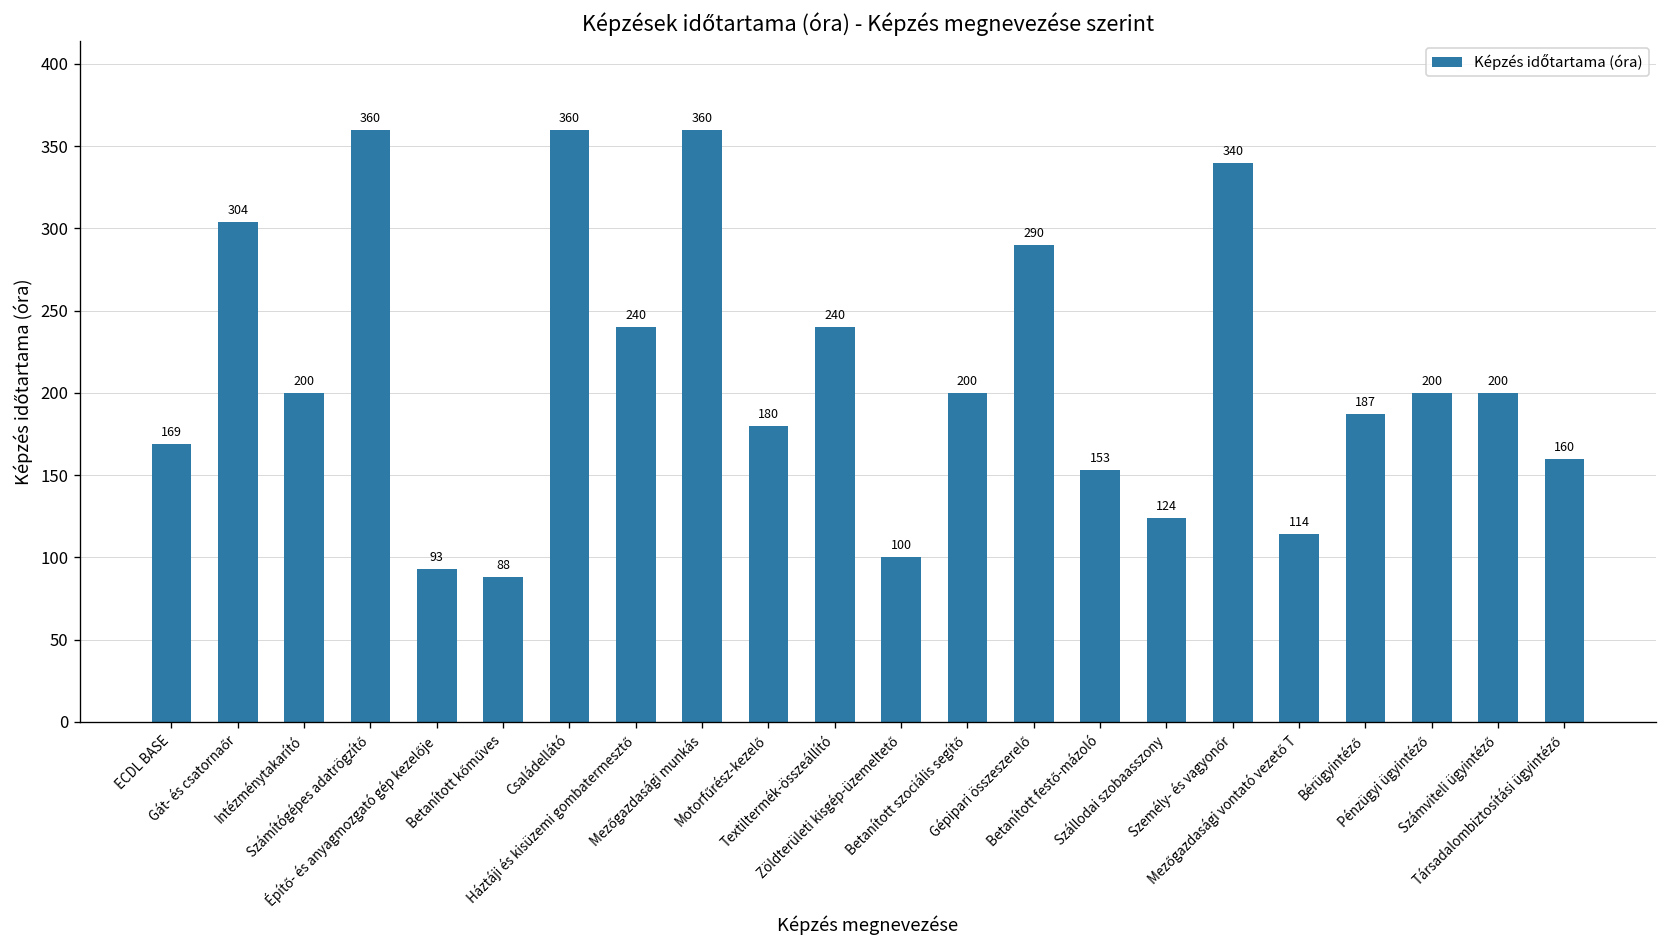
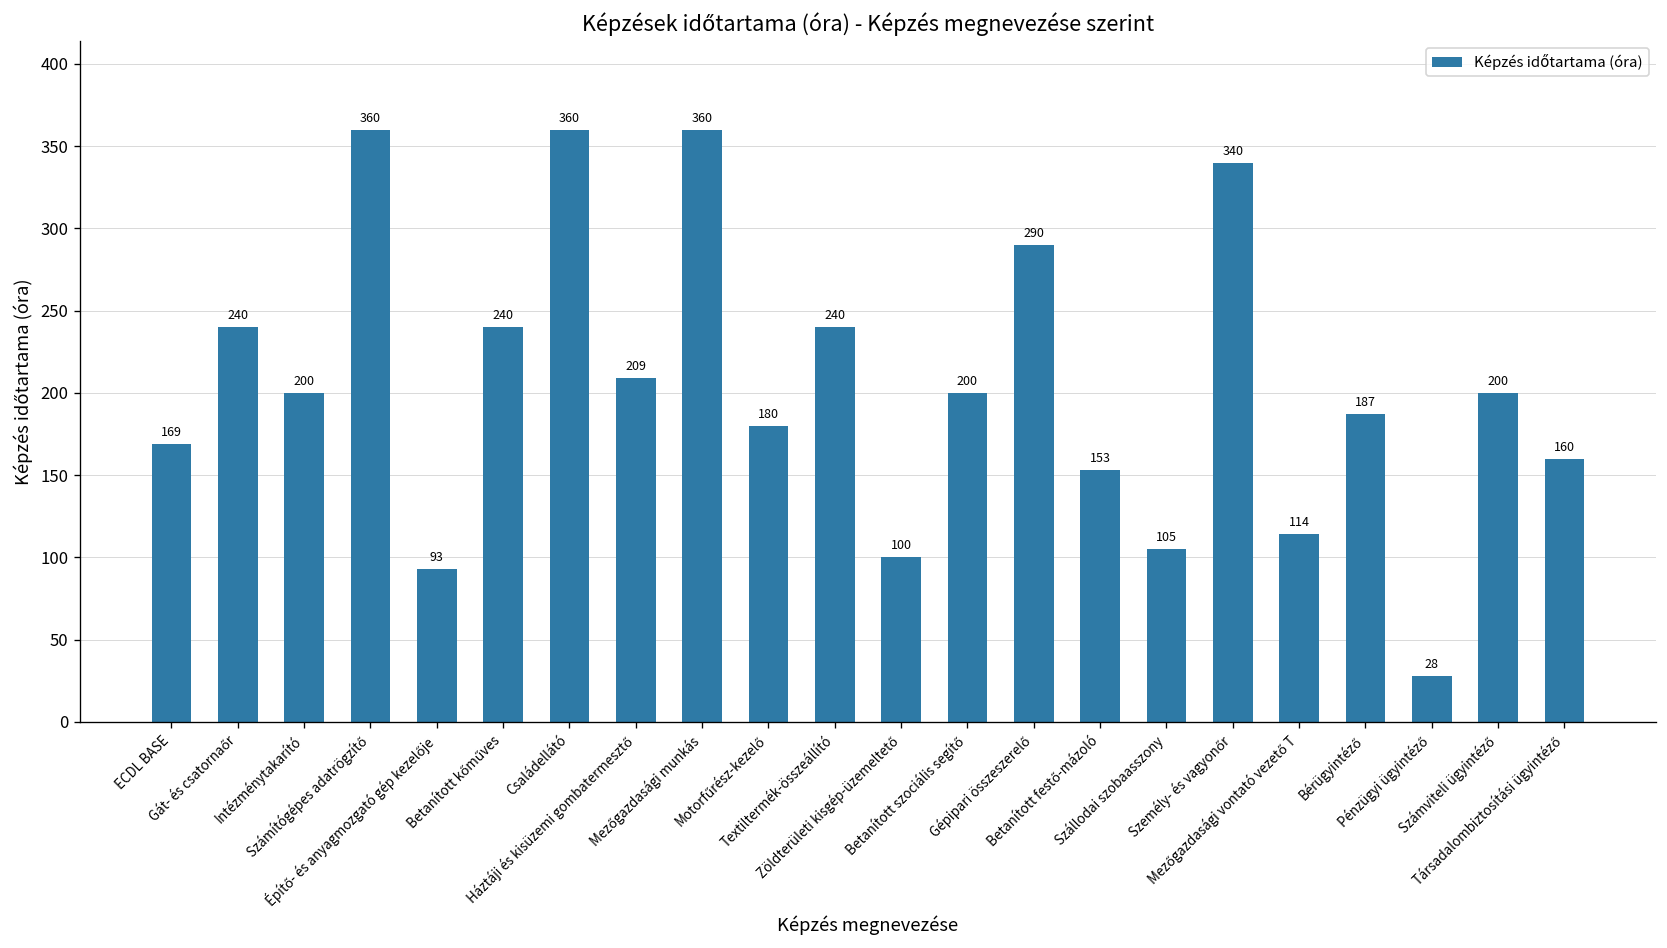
  {
    "ECDL BASE": 169,
-   "Gát- és csatornaőr": 304,
+   "Gát- és csatornaőr": 240,
    "Intézménytakarító": 200,
    "Számítógépes adatrögzítő": 360,
    "Építő- és anyagmozgató gép kezelője": 93,
-   "Betanított kőműves": 88,
+   "Betanított kőműves": 240,
    "Családellátó": 360,
-   "Háztáji és kisüzemi gombatermesztő": 240,
+   "Háztáji és kisüzemi gombatermesztő": 209,
    "Mezőgazdasági munkás": 360,
    "Motorfűrész-kezelő": 180,
    "Textiltermék-összeállító": 240,
    "Zöldterületi kisgép-üzemeltető": 100,
    "Betanított szociális segítő": 200,
    "Gépipari összeszerelő": 290,
    "Betanított festő-mázoló": 153,
-   "Szállodai szobaasszony": 124,
+   "Szállodai szobaasszony": 105,
    "Személy- és vagyonőr": 340,
    "Mezőgazdasági vontató vezető T": 114,
    "Bérügyintéző": 187,
-   "Pénzügyi ügyintéző": 200,
+   "Pénzügyi ügyintéző": 28,
    "Számviteli ügyintéző": 200,
    "Társadalombiztosítási ügyintéző": 160
  }
